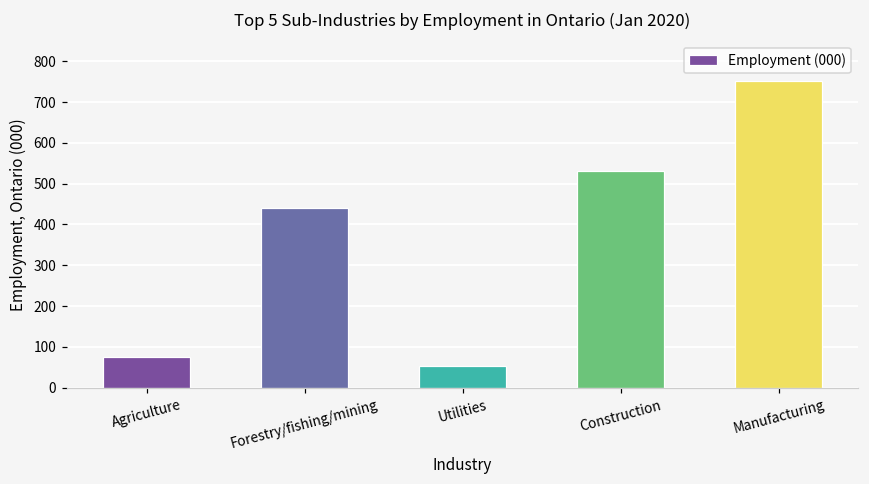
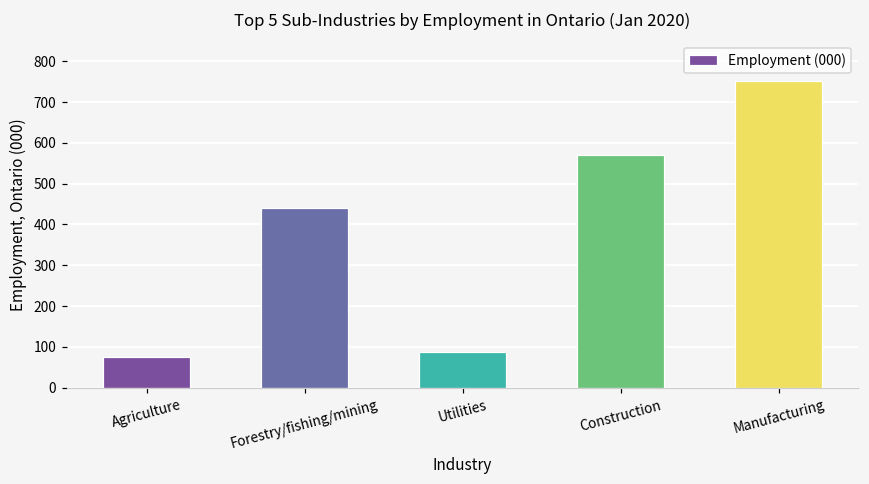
  {
    "Agriculture": 80,
    "Forestry/fishing/mining": 440,
-   "Utilities": 50,
-   "Construction": 530,
+   "Utilities": 90,
+   "Construction": 570,
    "Manufacturing": 750
  }
